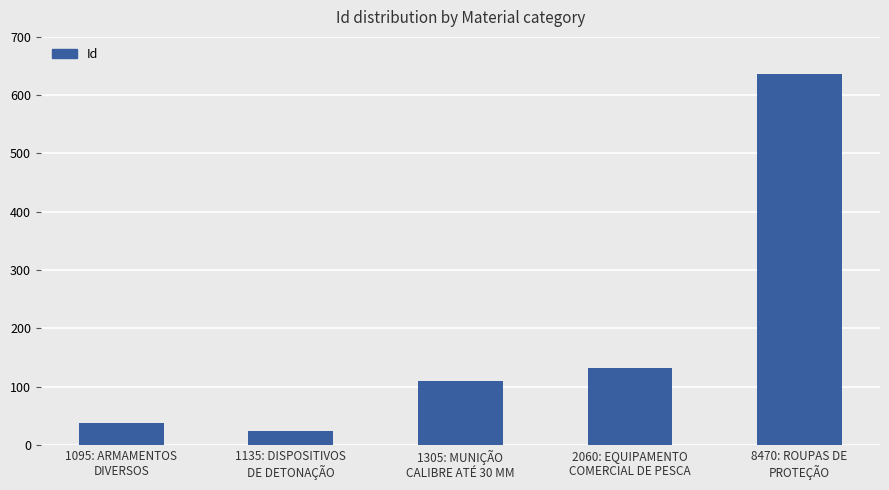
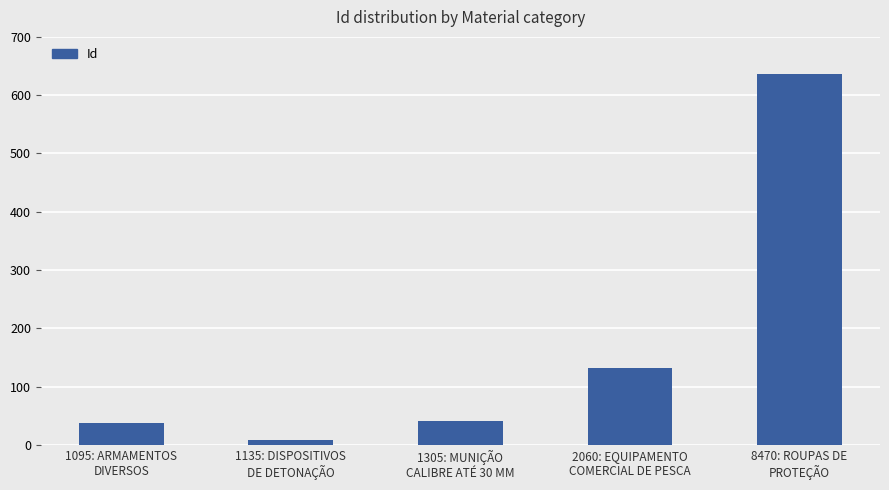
  {
    "1095: ARMAMENTOS DIVERSOS": 40,
-   "1135: DISPOSITIVOS DE DETONAÇÃO": 20,
-   "1305: MUNIÇÃO CALIBRE ATÉ 30 MM": 110,
+   "1135: DISPOSITIVOS DE DETONAÇÃO": 10,
+   "1305: MUNIÇÃO CALIBRE ATÉ 30 MM": 40,
    "2060: EQUIPAMENTO COMERCIAL DE PESCA": 130,
    "8470: ROUPAS DE PROTEÇÃO": 640
  }
